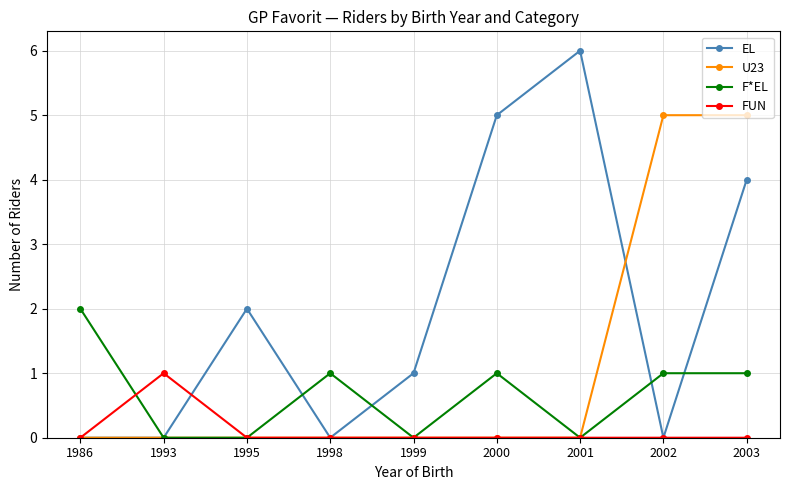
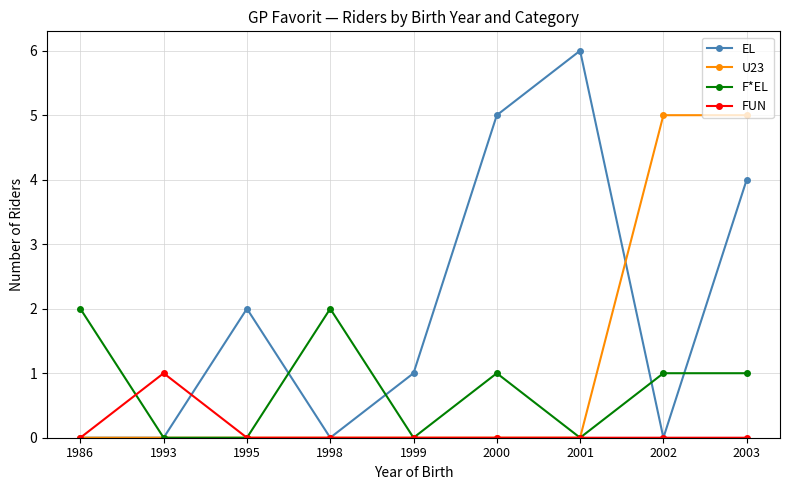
  {
    "EL": {
      "1995": 2,
      "1999": 1,
      "2000": 5,
      "2001": 6,
      "2003": 4
    },
    "U23": {
      "2002": 5
    },
    "F*EL": {
      "1986": 2,
-     "1998": 1,
+     "1998": 2,
      "2000": 1,
      "2002": 1,
      "2003": 1
    },
    "FUN": {
      "1993": 1,
      "2003": 0
    }
  }
